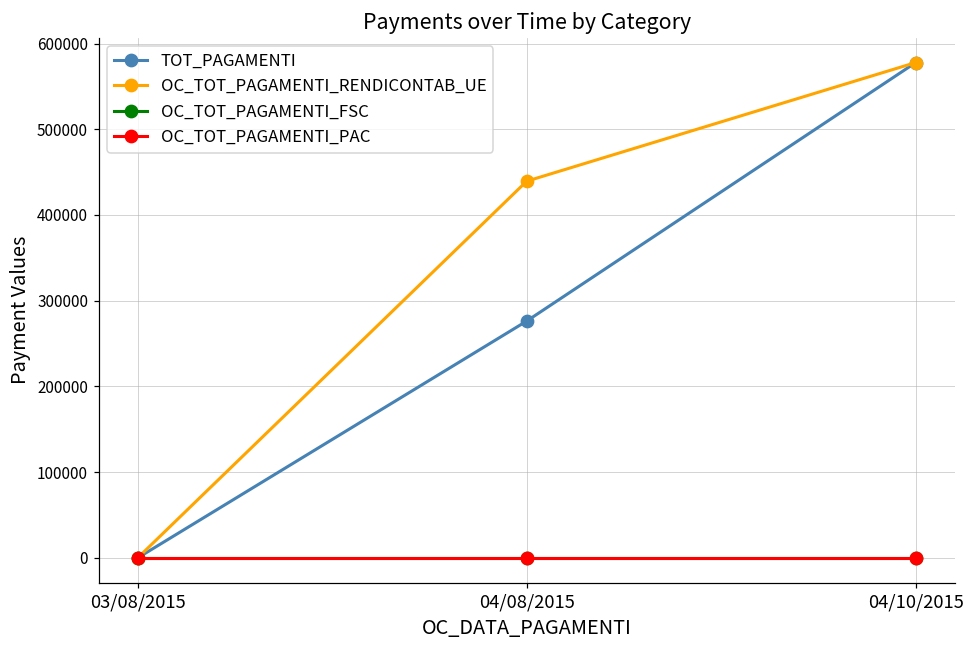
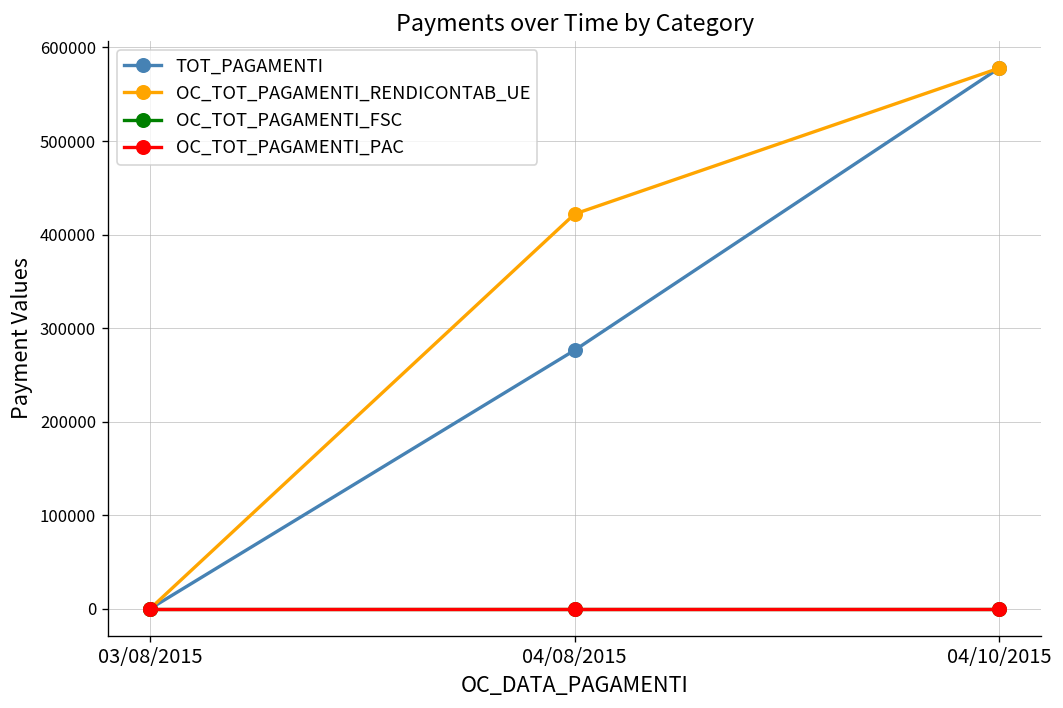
  {
    "TOT_PAGAMENTI": {
      "04/08/2015": 280000
    },
    "OC_TOT_PAGAMENTI_RENDICONTAB_UE": {
-     "04/08/2015": 440000
+     "04/08/2015": 420000
    },
    "OC_TOT_PAGAMENTI_PAC": {
      "04/08/2015": 0,
      "04/10/2015": 0
    }
  }
